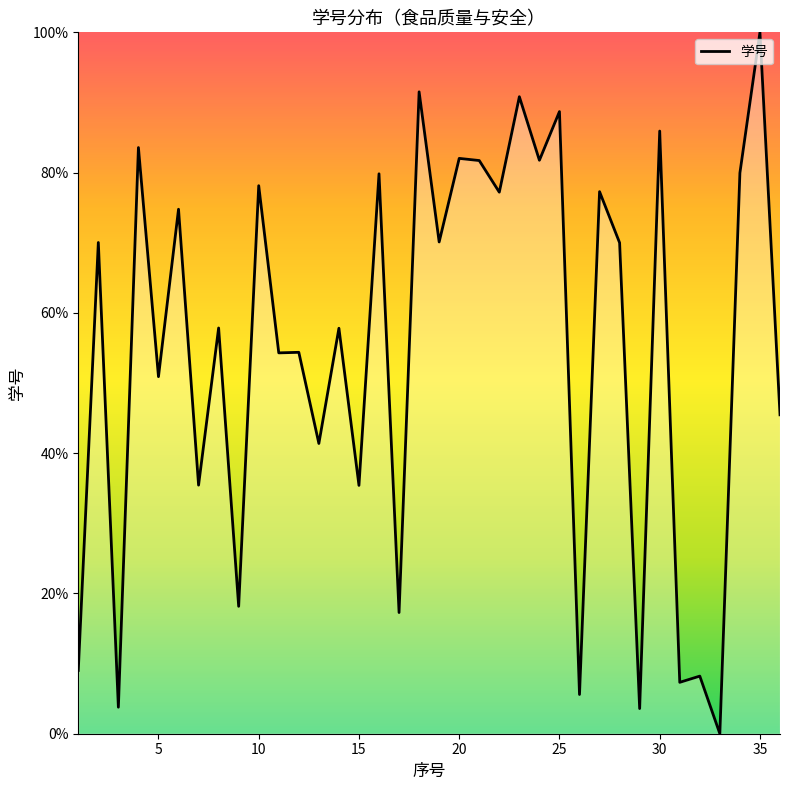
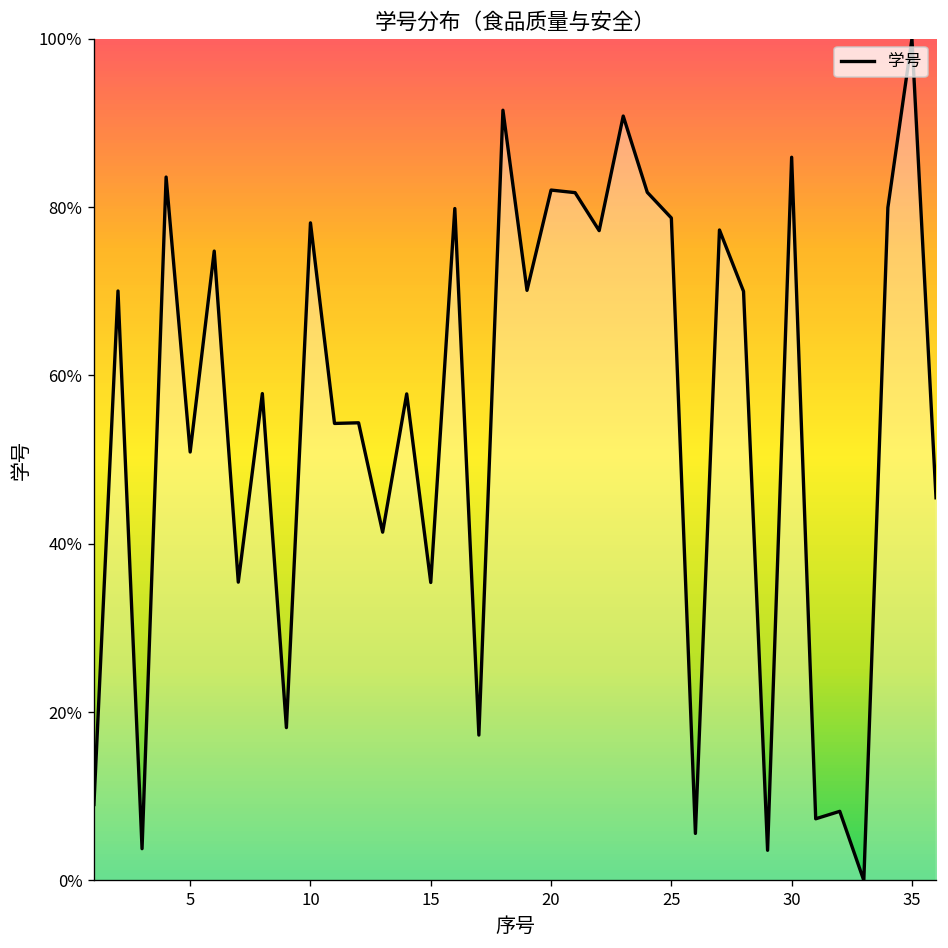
  {
    "5": "51%",
    "10": "78%",
    "15": "35%",
    "20": "82%",
-   "25": "89%",
+   "25": "79%",
    "30": "86%",
    "35": "100%"
  }
